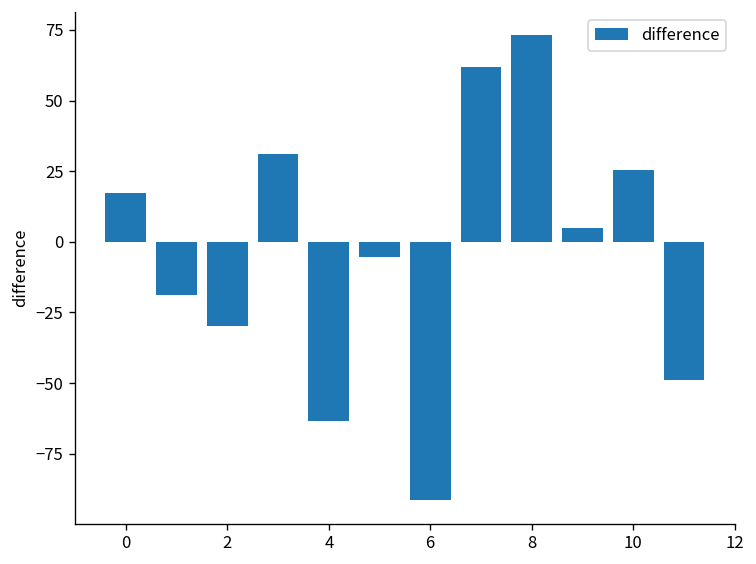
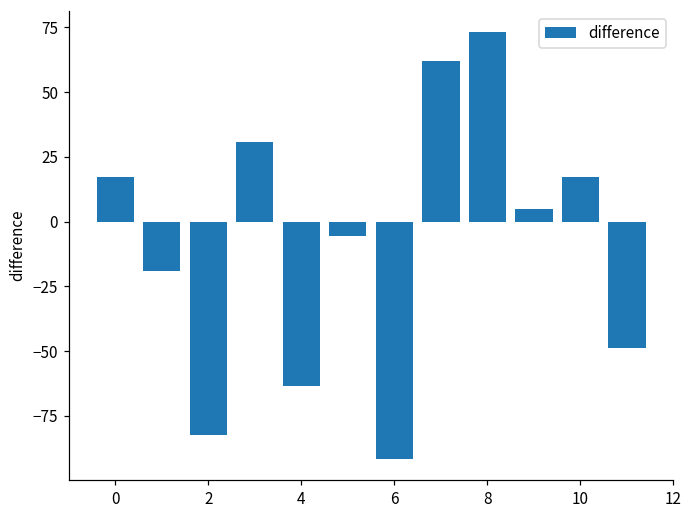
  {
    "0": 17,
-   "2": -30,
+   "2": -82,
    "4": -64,
    "6": -92,
    "8": 73,
-   "10": 25
+   "10": 17
  }
